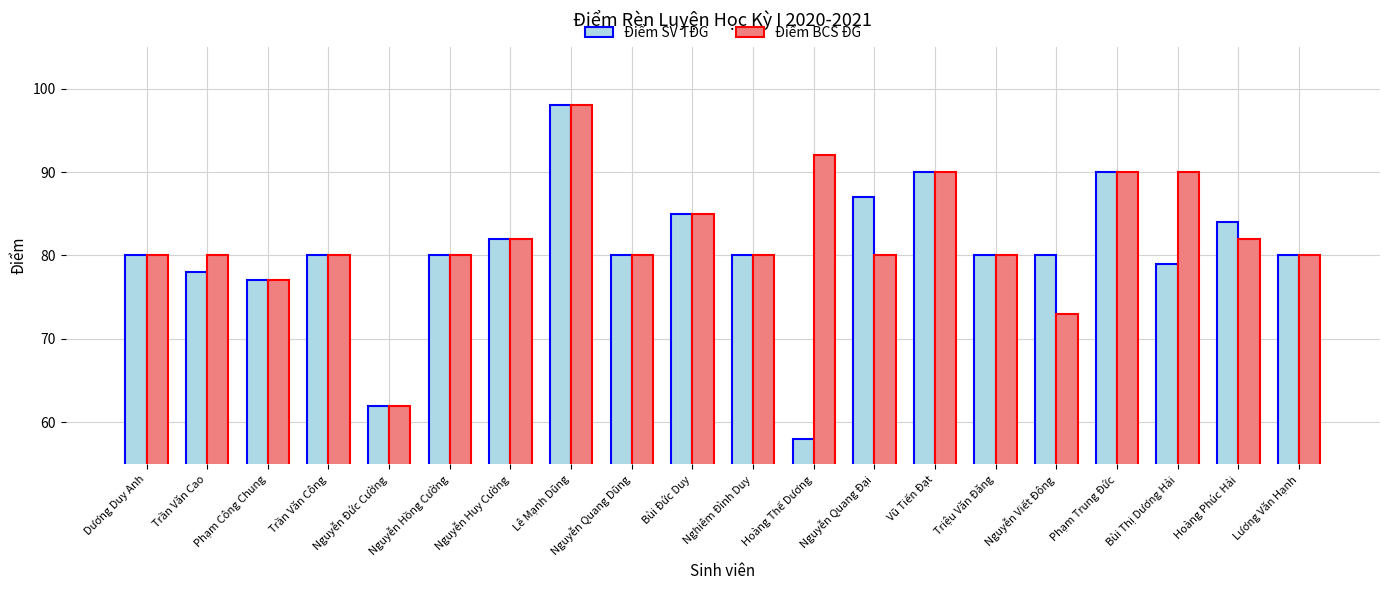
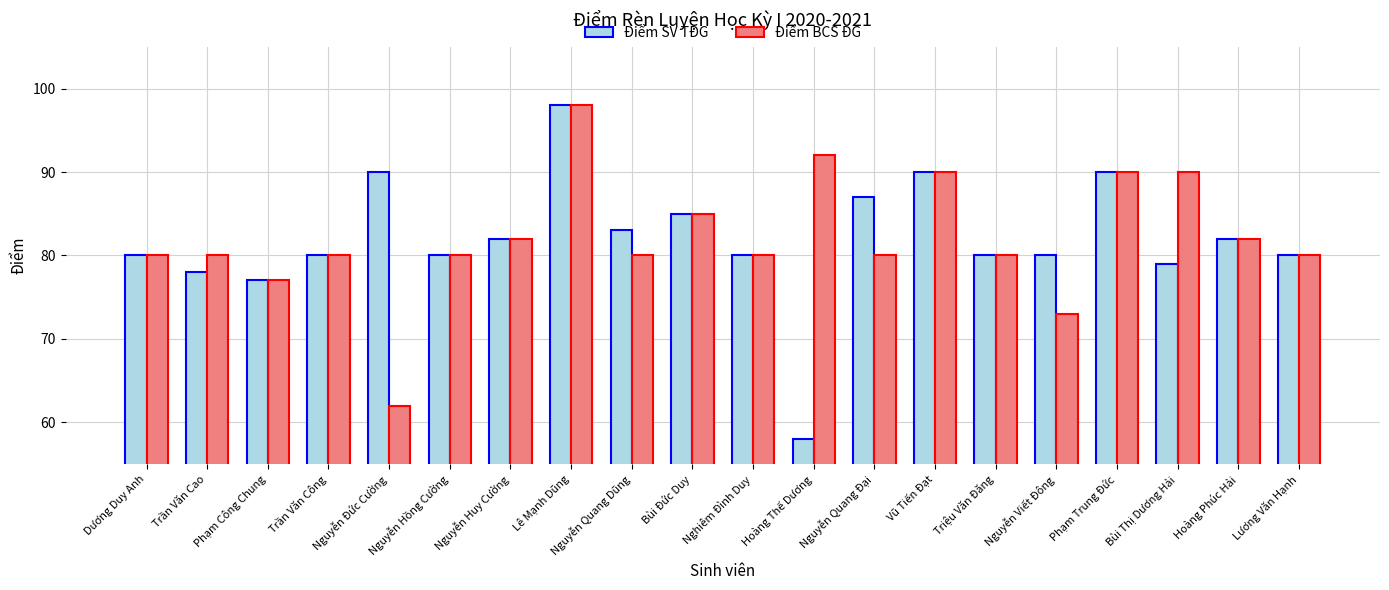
  {
    "Điểm SV TĐG": {
      "Dương Duy Anh": 80,
      "Trần Văn Cao": 78,
      "Phạm Công Chung": 77,
      "Trần Văn Công": 80,
-     "Nguyễn Đức Cường": 62,
+     "Nguyễn Đức Cường": 90,
      "Nguyễn Hồng Cường": 80,
      "Nguyễn Huy Cường": 82,
      "Lê Mạnh Dũng": 98,
-     "Nguyễn Quang Dũng": 80,
+     "Nguyễn Quang Dũng": 83,
      "Bùi Đức Duy": 85,
      "Nghiêm Đình Duy": 80,
      "Hoàng Thế Dương": 58,
      "Nguyễn Quang Đại": 87,
      "Vũ Tiến Đạt": 90,
      "Triệu Văn Đăng": 80,
      "Nguyễn Viết Đông": 80,
      "Phạm Trung Đức": 90,
      "Bùi Thị Dương Hải": 79,
-     "Hoàng Phúc Hải": 84,
+     "Hoàng Phúc Hải": 82,
      "Lương Văn Hạnh": 80
    },
    "Điểm BCS ĐG": {
      "Dương Duy Anh": 80,
      "Trần Văn Cao": 80,
      "Phạm Công Chung": 77,
      "Trần Văn Công": 80,
      "Nguyễn Đức Cường": 62,
      "Nguyễn Hồng Cường": 80,
      "Nguyễn Huy Cường": 82,
      "Lê Mạnh Dũng": 98,
      "Nguyễn Quang Dũng": 80,
      "Bùi Đức Duy": 85,
      "Nghiêm Đình Duy": 80,
      "Hoàng Thế Dương": 92,
      "Nguyễn Quang Đại": 80,
      "Vũ Tiến Đạt": 90,
      "Triệu Văn Đăng": 80,
      "Nguyễn Viết Đông": 73,
      "Phạm Trung Đức": 90,
      "Bùi Thị Dương Hải": 90,
      "Hoàng Phúc Hải": 82,
      "Lương Văn Hạnh": 80
    }
  }
